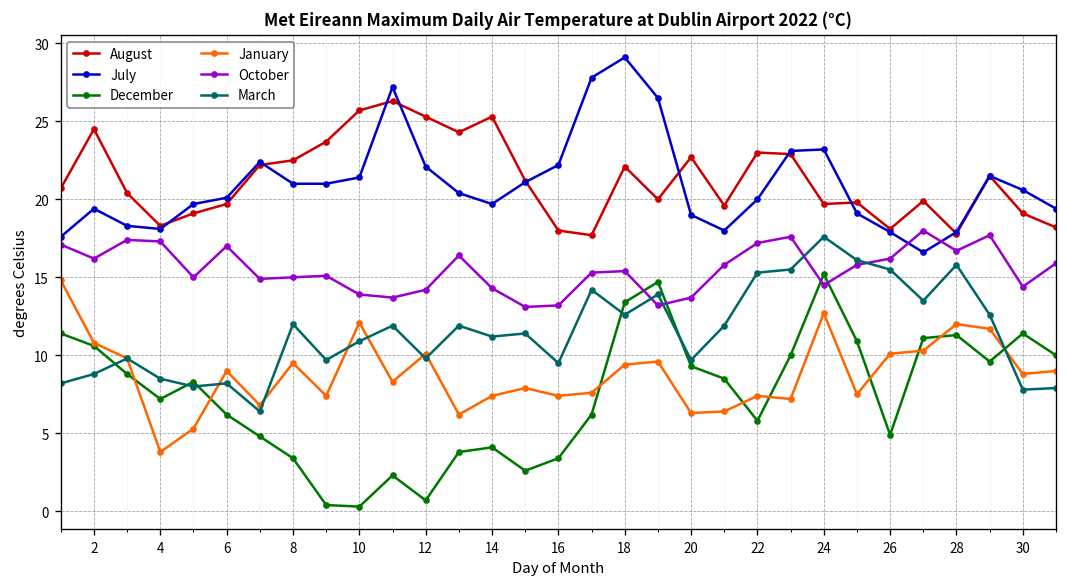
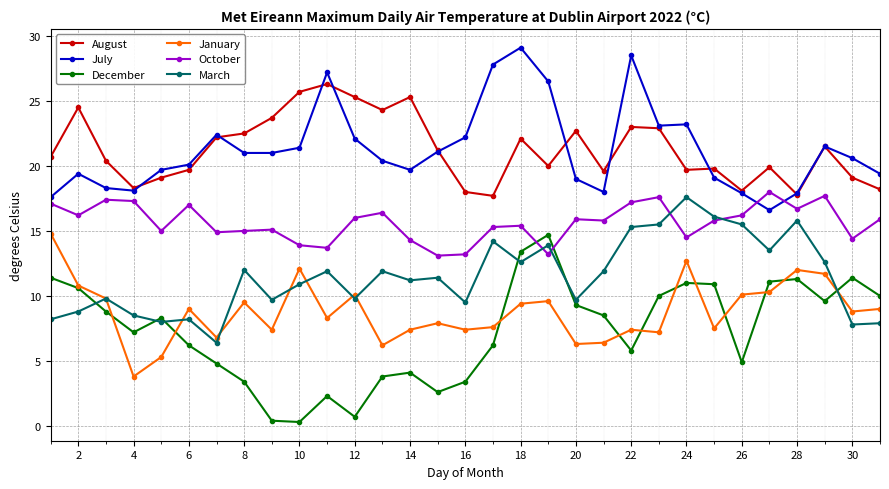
  {
    "August": {
      "2": 24.5,
      "4": 18.3,
      "6": 19.7,
      "8": 22.5,
      "10": 25.7,
      "12": 25.3,
      "14": 25.3,
      "16": 18.0,
      "18": 22.1,
      "20": 22.7,
      "22": 23.0,
      "24": 19.7,
      "26": 18.1,
      "30": 19.1
    },
    "July": {
      "2": 19.4,
      "4": 18.1,
      "6": 20.1,
      "8": 21.0,
      "10": 21.4,
      "12": 22.1,
      "14": 19.7,
      "16": 22.2,
      "18": 29.1,
      "20": 19.0,
-     "22": 20.0,
+     "22": 28.5,
      "24": 23.2,
      "26": 17.9,
      "30": 20.6
    },
    "December": {
      "2": 10.6,
      "4": 7.2,
      "6": 6.2,
      "8": 3.4,
      "10": 0.3,
      "12": 0.7,
      "14": 4.1,
      "16": 3.4,
      "18": 13.4,
      "20": 9.3,
      "22": 5.8,
-     "24": 15.2,
+     "24": 11.0,
      "26": 4.9,
      "28": 11.3,
      "30": 11.4
    },
    "January": {
      "2": 10.8,
      "4": 3.8,
      "6": 9.0,
      "8": 9.5,
      "10": 12.1,
      "12": 10.1,
      "14": 7.4,
      "16": 7.4,
      "18": 9.4,
      "20": 6.3,
      "22": 7.4,
      "24": 12.7,
      "26": 10.1,
      "28": 12.0,
      "30": 8.8
    },
    "October": {
      "2": 16.2,
      "4": 17.3,
      "6": 17.0,
      "8": 15.0,
      "10": 13.9,
-     "12": 14.2,
+     "12": 16.0,
      "14": 14.3,
      "16": 13.2,
      "18": 15.4,
-     "20": 13.7,
+     "20": 15.9,
      "22": 17.2,
      "24": 14.5,
      "26": 16.2,
      "28": 16.7,
      "30": 14.4
    },
    "March": {
      "2": 8.8,
      "4": 8.5,
      "6": 8.2,
      "8": 12.0,
      "10": 10.9,
      "12": 9.8,
      "14": 11.2,
      "16": 9.5,
      "18": 12.6,
      "20": 9.7,
      "22": 15.3,
      "24": 17.6,
      "26": 15.5,
      "28": 15.8,
      "30": 7.8
    }
  }
